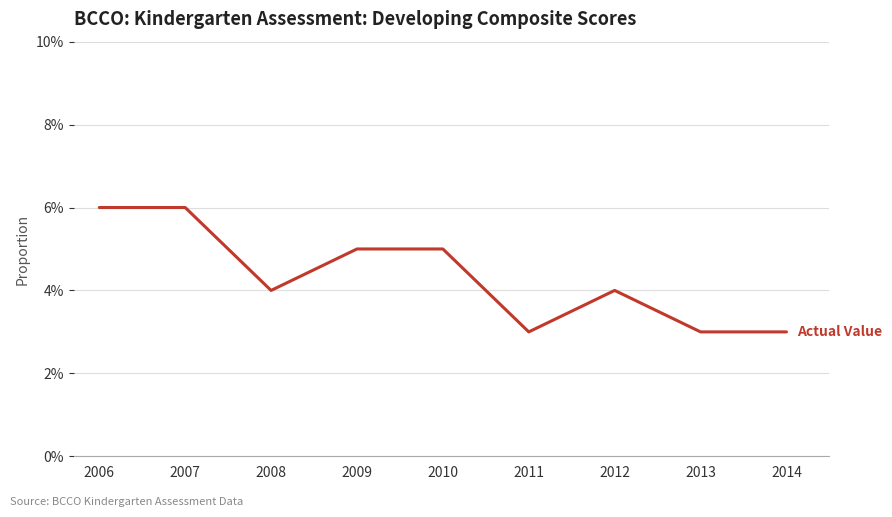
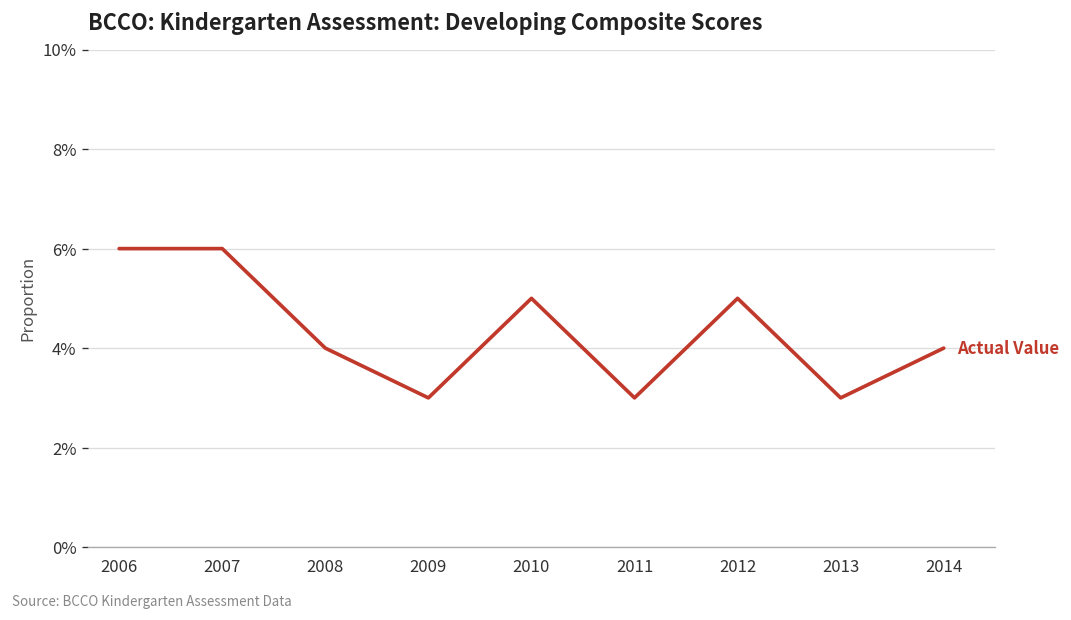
  {
    "2006": "6.0%",
    "2007": "6.0%",
    "2008": "4.0%",
-   "2009": "5.0%",
+   "2009": "3.0%",
    "2010": "5.0%",
    "2011": "3.0%",
-   "2012": "4.0%",
+   "2012": "5.0%",
    "2013": "3.0%",
-   "2014": "3.0%"
+   "2014": "4.0%"
  }
